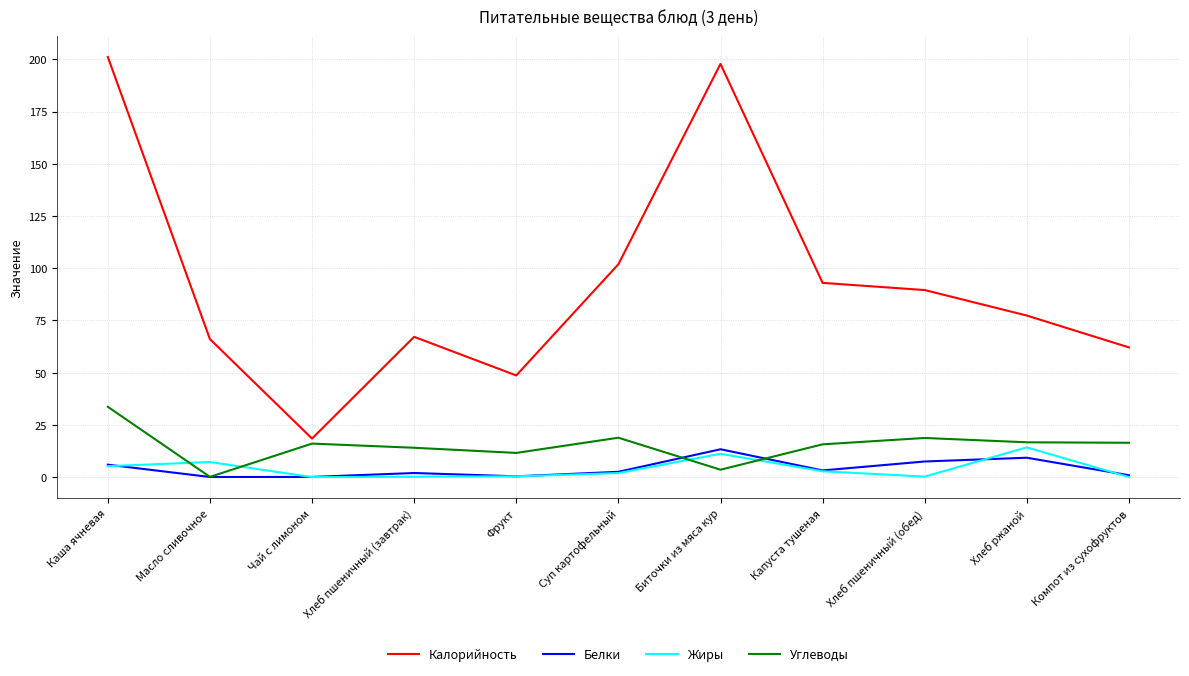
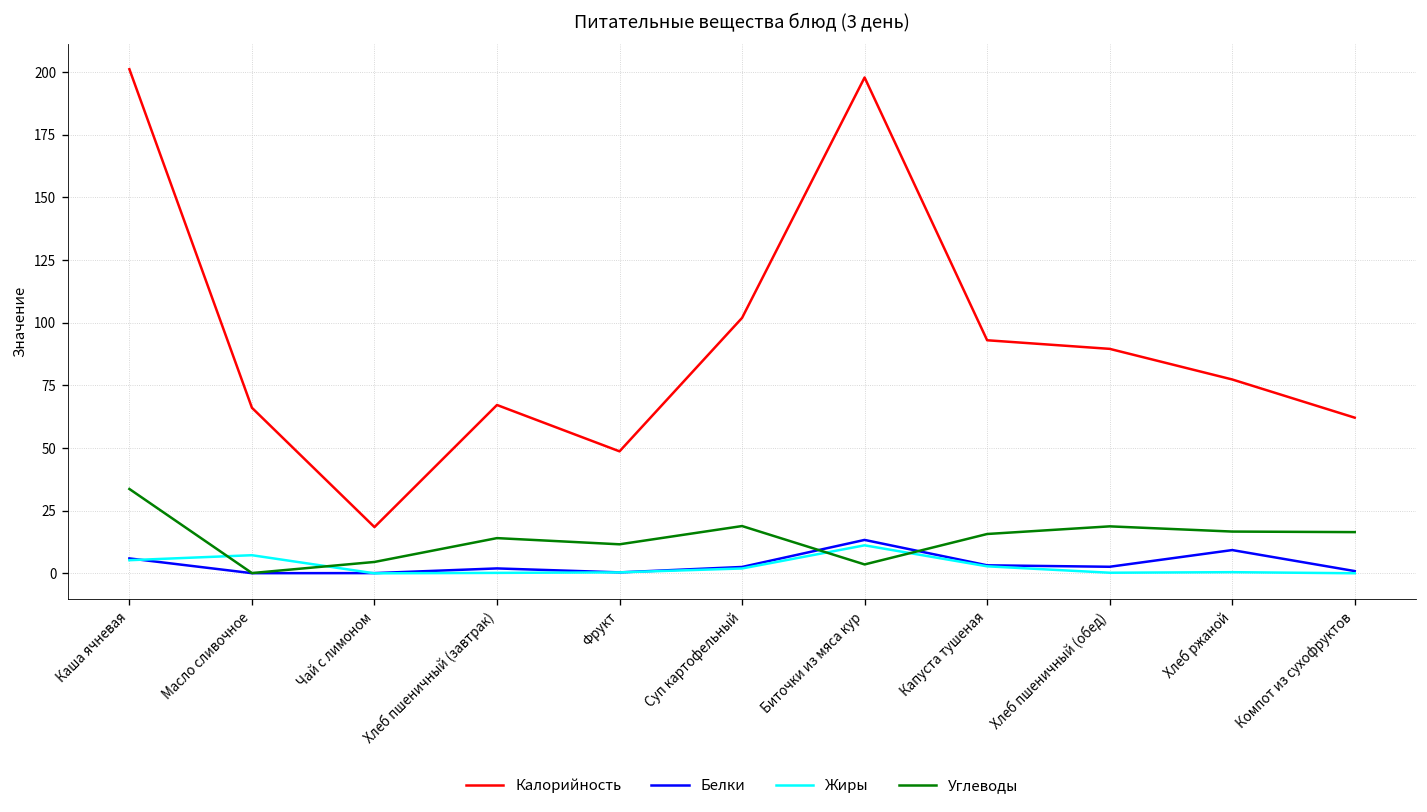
  {
    "Калорийность": {
      "Каша ячневая": 201,
      "Масло сливочное": 66,
      "Чай с лимоном": 18,
      "Хлеб пшеничный (завтрак)": 67,
      "Фрукт": 49,
      "Суп картофельный": 102,
      "Биточки из мяса кур": 198,
      "Капуста тушеная": 93,
      "Хлеб пшеничный (обед)": 90,
      "Хлеб ржаной": 77,
      "Компот из сухофруктов": 62
    },
    "Белки": {
      "Хлеб пшеничный (завтрак)": 2,
      "Биточки из мяса кур": 13,
-     "Хлеб пшеничный (обед)": 8,
+     "Хлеб пшеничный (обед)": 3,
      "Хлеб ржаной": 9
    },
    "Жиры": {
      "Масло сливочное": 7,
      "Хлеб пшеничный (завтрак)": 0,
      "Биточки из мяса кур": 11,
      "Хлеб пшеничный (обед)": 0,
-     "Хлеб ржаной": 14
+     "Хлеб ржаной": 0
    },
    "Углеводы": {
      "Каша ячневая": 34,
-     "Чай с лимоном": 16,
+     "Чай с лимоном": 5,
      "Хлеб пшеничный (завтрак)": 14,
      "Фрукт": 12,
      "Суп картофельный": 19,
      "Биточки из мяса кур": 4,
      "Капуста тушеная": 16,
      "Хлеб пшеничный (обед)": 19,
      "Хлеб ржаной": 17,
      "Компот из сухофруктов": 16
    }
  }
